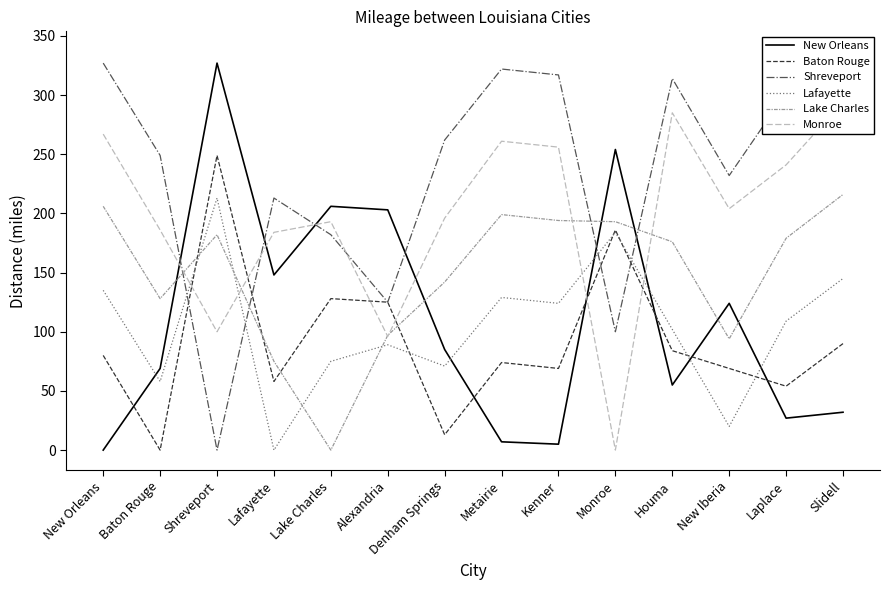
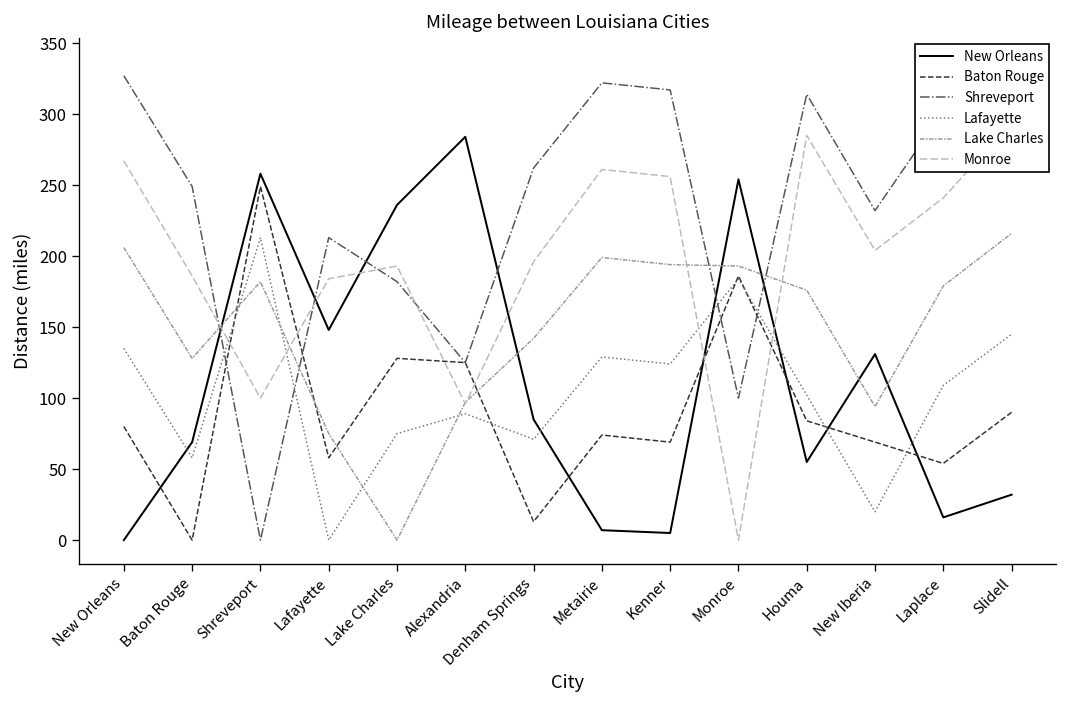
  {
    "New Orleans": {
      "New Orleans": 0,
      "Baton Rouge": 69,
-     "Shreveport": 327,
+     "Shreveport": 258,
      "Lafayette": 148,
-     "Lake Charles": 206,
-     "Alexandria": 203,
+     "Lake Charles": 236,
+     "Alexandria": 284,
      "Denham Springs": 85,
      "Metairie": 7,
      "Kenner": 5,
      "Monroe": 254,
      "Houma": 55,
-     "New Iberia": 124,
-     "Laplace": 27,
+     "New Iberia": 131,
+     "Laplace": 16,
      "Slidell": 32
    }
  }
